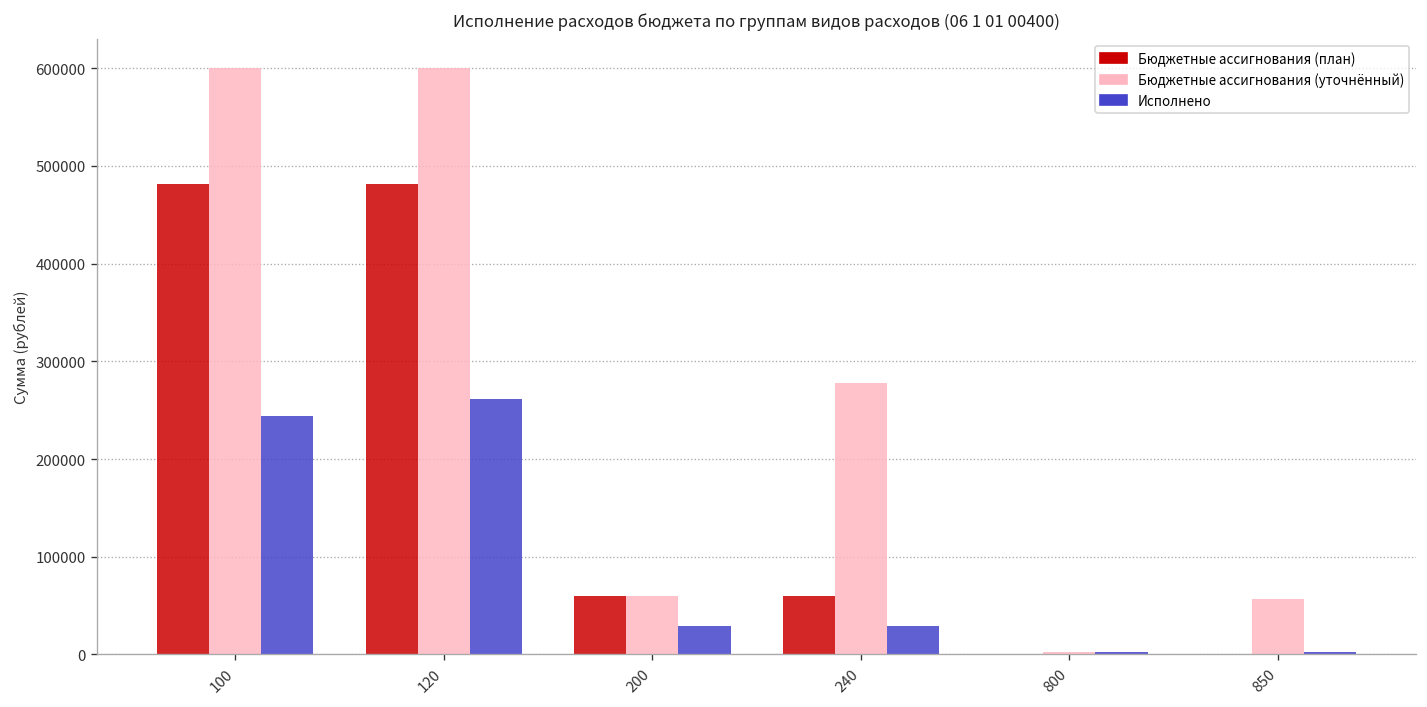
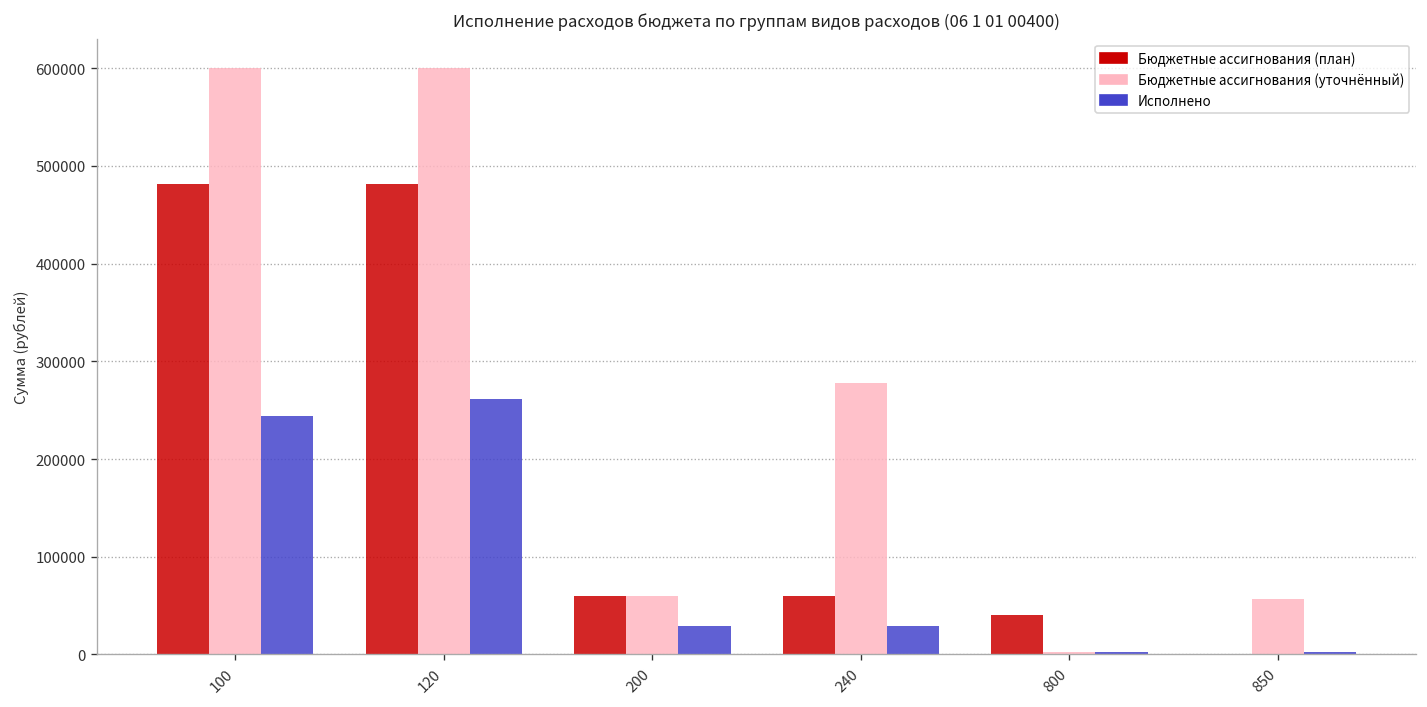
  {
    "Бюджетные ассигнования (план)": {
      "100": 480000,
      "120": 480000,
      "200": 60000,
      "240": 60000,
-     "800": 0,
+     "800": 40000,
      "850": 0
    },
    "Бюджетные ассигнования (уточнённый)": {
      "100": 600000,
      "120": 600000,
      "200": 60000,
      "240": 280000,
      "850": 60000
    },
    "Исполнено": {
      "100": 240000,
      "120": 260000,
      "200": 30000,
      "240": 30000
    }
  }
